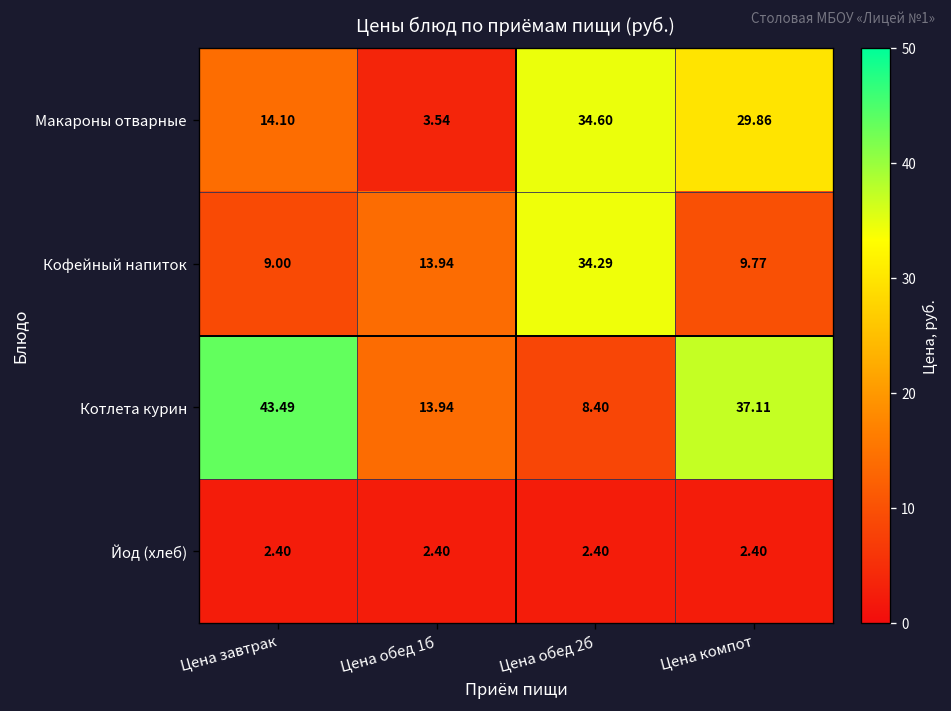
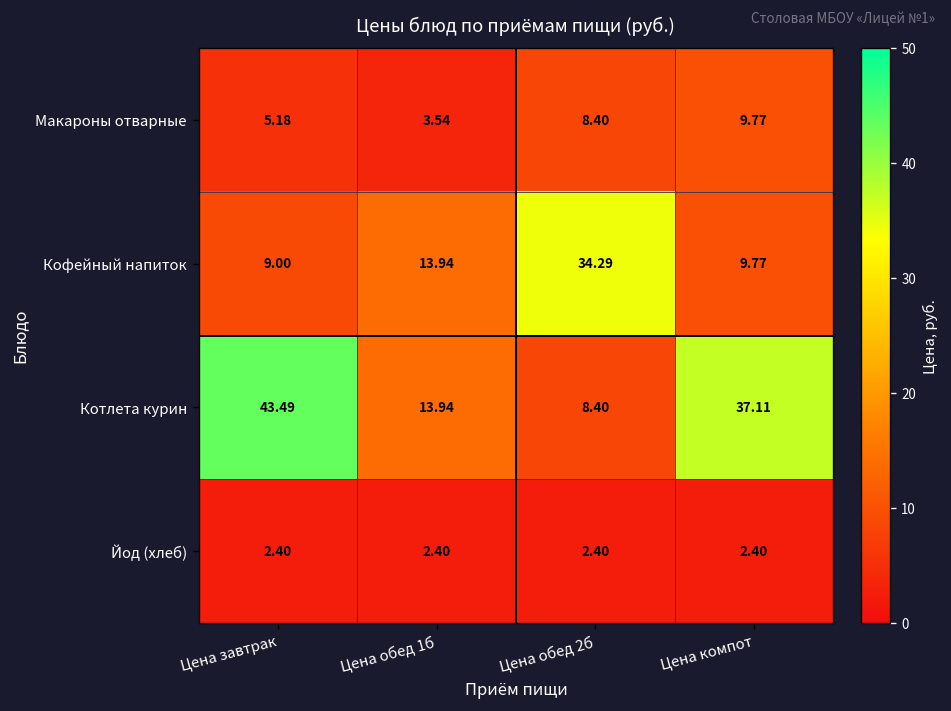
  {
    "Макароны отварные": {
-     "Цена завтрак": 14.10,
+     "Цена завтрак": 5.18,
      "Цена обед 1б": 3.54,
-     "Цена обед 2б": 34.60,
-     "Цена компот": 29.86
+     "Цена обед 2б": 8.40,
+     "Цена компот": 9.77
    },
    "Кофейный напиток": {
      "Цена завтрак": 9.00,
      "Цена обед 1б": 13.94,
      "Цена обед 2б": 34.29,
      "Цена компот": 9.77
    },
    "Котлета курин": {
      "Цена завтрак": 43.49,
      "Цена обед 1б": 13.94,
      "Цена обед 2б": 8.40,
      "Цена компот": 37.11
    },
    "Йод (хлеб)": {
      "Цена завтрак": 2.40,
      "Цена обед 1б": 2.40,
      "Цена обед 2б": 2.40,
      "Цена компот": 2.40
    }
  }
